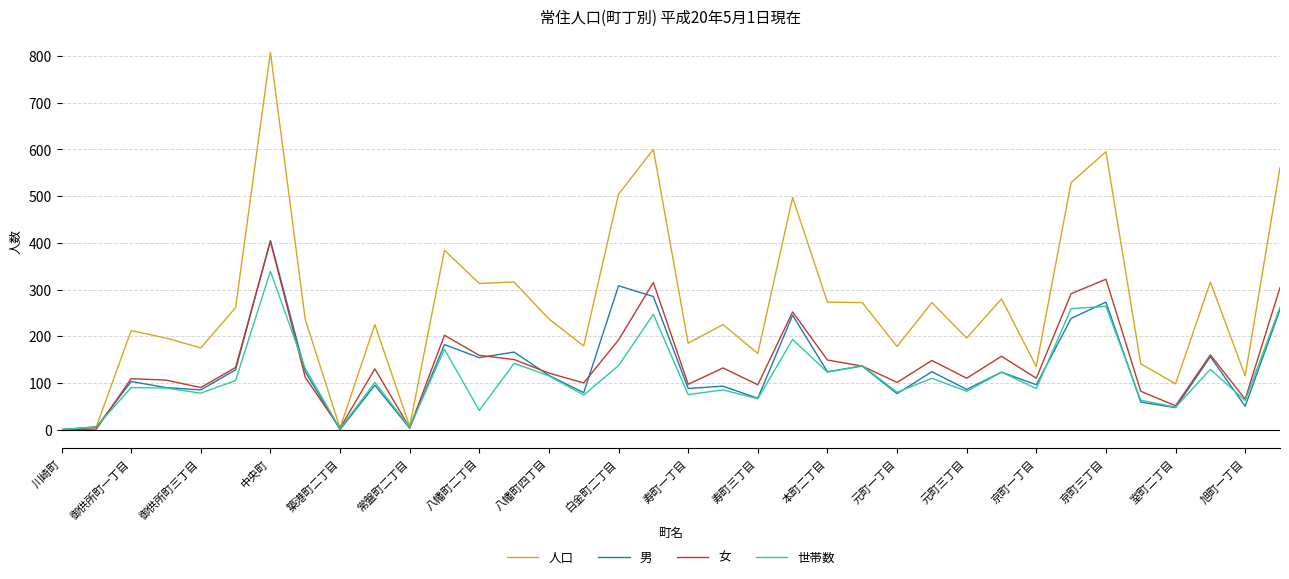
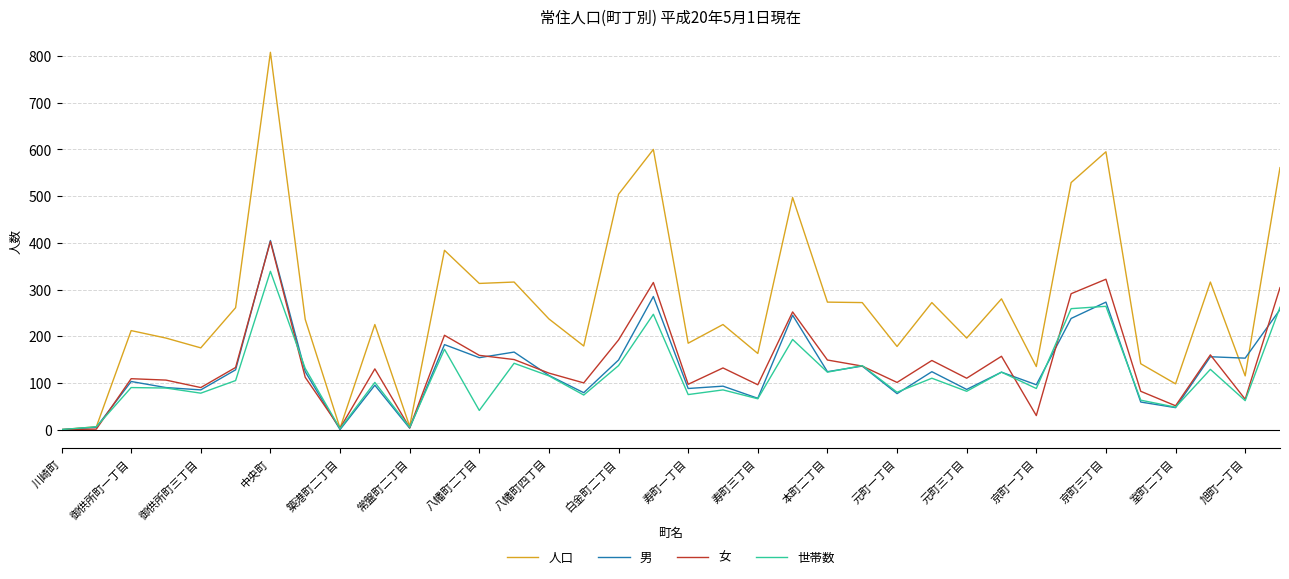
  {
    "人口": {
      "御供所町一丁目": 210,
      "御供所町三丁目": 180,
      "中央町": 810,
      "八幡町二丁目": 310,
      "八幡町四丁目": 240,
      "白金町二丁目": 500,
      "寿町一丁目": 190,
      "寿町三丁目": 160,
      "本町二丁目": 270,
      "元町一丁目": 180,
      "元町三丁目": 200,
      "京町一丁目": 140,
      "京町三丁目": 600,
      "室町二丁目": 100,
      "旭町一丁目": 120
    },
    "男": {
      "御供所町一丁目": 100,
-     "白金町二丁目": 310,
+     "白金町二丁目": 150,
      "寿町一丁目": 90,
      "京町一丁目": 100,
      "京町三丁目": 270,
-     "旭町一丁目": 50
+     "旭町一丁目": 150
    },
    "女": {
      "御供所町一丁目": 110,
      "白金町二丁目": 190,
      "寿町一丁目": 100,
      "寿町三丁目": 100,
      "本町二丁目": 150,
      "元町一丁目": 100,
      "元町三丁目": 110,
-     "京町一丁目": 110,
+     "京町一丁目": 30,
      "京町三丁目": 320
    },
    "世帯数": {
      "御供所町一丁目": 90,
      "御供所町三丁目": 80,
      "中央町": 340,
      "八幡町二丁目": 40,
      "白金町二丁目": 140,
      "寿町一丁目": 80,
      "京町一丁目": 90,
      "京町三丁目": 260
    }
  }
